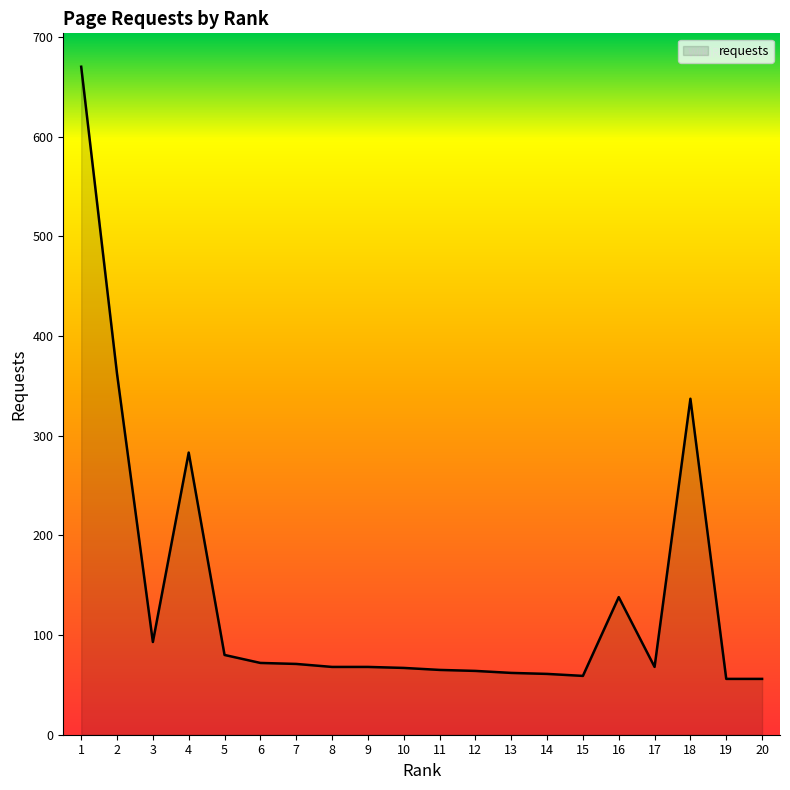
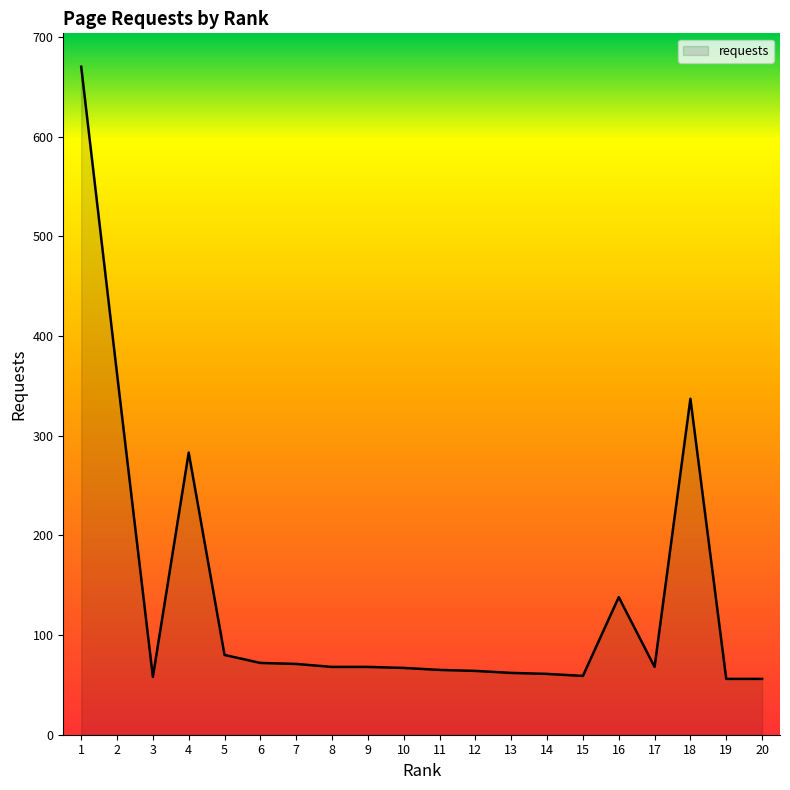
  {
    "1": 670,
    "2": 360,
-   "3": 90,
+   "3": 60,
    "4": 280,
    "5": 80,
    "6": 70,
    "7": 70,
    "8": 70,
    "9": 70,
    "10": 70,
    "11": 70,
    "12": 60,
    "13": 60,
    "14": 60,
    "15": 60,
    "16": 140,
    "17": 70,
    "18": 340,
    "19": 60,
    "20": 60
  }
